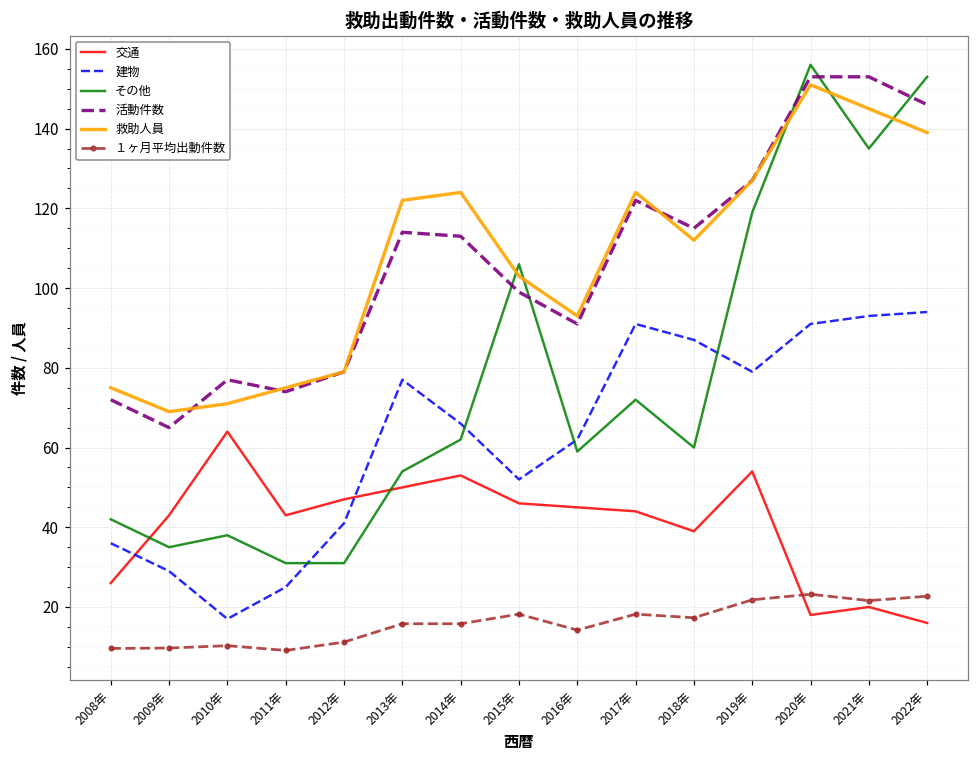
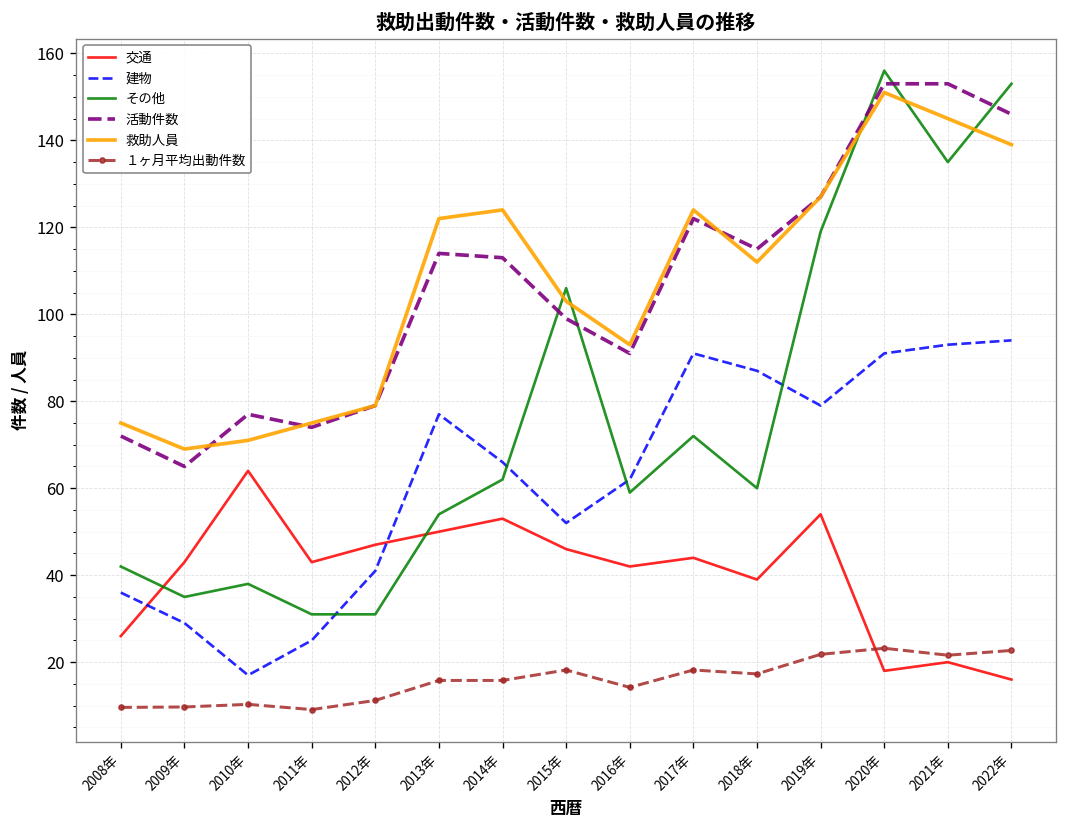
  {
    "交通": {
      "2008年": 26,
      "2009年": 43,
      "2010年": 64,
      "2011年": 43,
      "2012年": 47,
      "2013年": 50,
      "2014年": 53,
      "2015年": 46,
-     "2016年": 45,
+     "2016年": 42,
      "2017年": 44,
      "2018年": 39,
      "2019年": 54,
      "2020年": 18,
      "2021年": 20,
      "2022年": 16
    },
    "建物": {
      "2008年": 36,
      "2009年": 29,
      "2010年": 17,
      "2011年": 25,
      "2012年": 41,
      "2013年": 77,
      "2014年": 66,
      "2015年": 52,
      "2016年": 62,
      "2017年": 91,
      "2018年": 87,
      "2019年": 79,
      "2020年": 91,
      "2021年": 93,
      "2022年": 94
    },
    "その他": {
      "2008年": 42,
      "2009年": 35,
      "2010年": 38,
      "2011年": 31,
      "2012年": 31,
      "2013年": 54,
      "2014年": 62,
      "2015年": 106,
      "2016年": 59,
      "2017年": 72,
      "2018年": 60,
      "2019年": 119,
      "2020年": 156,
      "2021年": 135,
      "2022年": 153
    },
    "活動件数": {
      "2008年": 72,
      "2009年": 65,
      "2010年": 77,
      "2011年": 74,
      "2013年": 114,
      "2014年": 113,
      "2015年": 99,
      "2016年": 91,
      "2017年": 122,
      "2018年": 115,
      "2020年": 153,
      "2021年": 153,
      "2022年": 146
    },
    "救助人員": {
      "2008年": 75,
      "2009年": 69,
      "2010年": 71,
      "2011年": 75,
      "2013年": 122,
      "2014年": 124,
      "2015年": 103,
      "2016年": 93,
      "2017年": 124,
      "2018年": 112,
      "2020年": 151,
      "2021年": 145,
      "2022年": 139
    },
    "１ヶ月平均出動件数": {
      "2008年": 10,
      "2009年": 10,
      "2010年": 10,
      "2011年": 9,
      "2012年": 11,
      "2013年": 16,
      "2014年": 16,
      "2015年": 18,
      "2016年": 14,
      "2017年": 18,
      "2018年": 17,
      "2019年": 22,
      "2020年": 23,
      "2021年": 22,
      "2022年": 23
    }
  }
